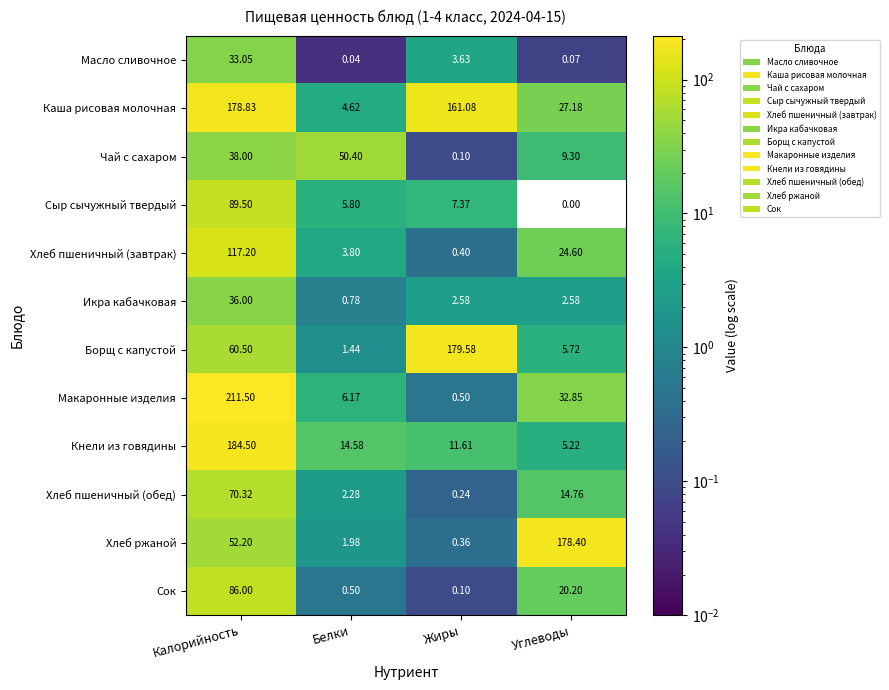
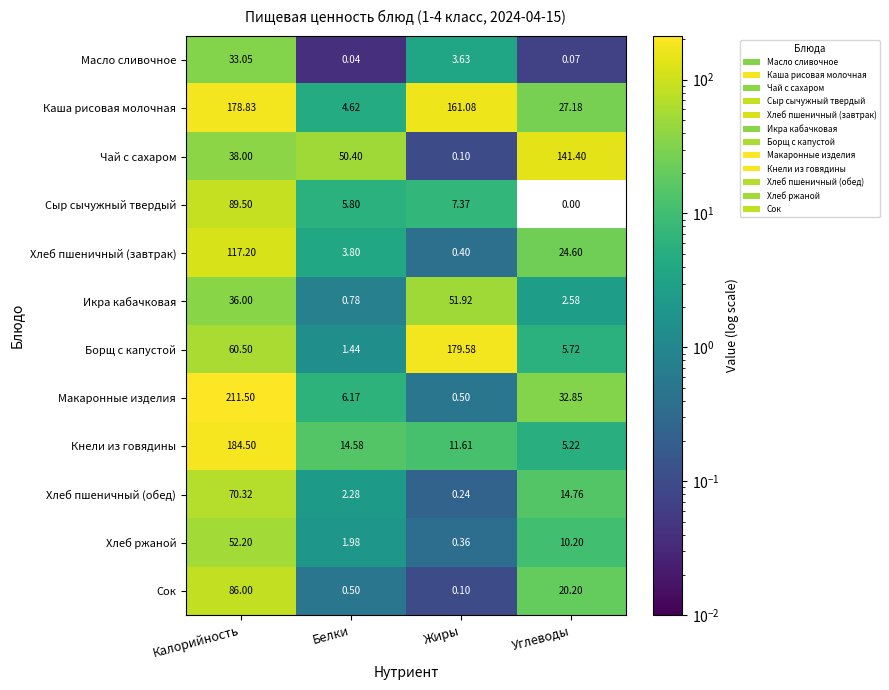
  {
    "Масло сливочное": {
      "Калорийность": 33.05,
      "Белки": 0.04,
      "Жиры": 3.63,
      "Углеводы": 0.07
    },
    "Каша рисовая молочная": {
      "Калорийность": 178.83,
      "Белки": 4.62,
      "Жиры": 161.08,
      "Углеводы": 27.18
    },
    "Чай с сахаром": {
      "Калорийность": 38.00,
      "Белки": 50.40,
      "Жиры": 0.10,
-     "Углеводы": 9.30
+     "Углеводы": 141.40
    },
    "Сыр сычужный твердый": {
      "Калорийность": 89.50,
      "Белки": 5.80,
      "Жиры": 7.37,
      "Углеводы": 0.00
    },
    "Хлеб пшеничный (завтрак)": {
      "Калорийность": 117.20,
      "Белки": 3.80,
      "Жиры": 0.40,
      "Углеводы": 24.60
    },
    "Икра кабачковая": {
      "Калорийность": 36.00,
      "Белки": 0.78,
-     "Жиры": 2.58,
+     "Жиры": 51.92,
      "Углеводы": 2.58
    },
    "Борщ с капустой": {
      "Калорийность": 60.50,
      "Белки": 1.44,
      "Жиры": 179.58,
      "Углеводы": 5.72
    },
    "Макаронные изделия": {
      "Калорийность": 211.50,
      "Белки": 6.17,
      "Жиры": 0.50,
      "Углеводы": 32.85
    },
    "Кнели из говядины": {
      "Калорийность": 184.50,
      "Белки": 14.58,
      "Жиры": 11.61,
      "Углеводы": 5.22
    },
    "Хлеб пшеничный (обед)": {
      "Калорийность": 70.32,
      "Белки": 2.28,
      "Жиры": 0.24,
      "Углеводы": 14.76
    },
    "Хлеб ржаной": {
      "Калорийность": 52.20,
      "Белки": 1.98,
      "Жиры": 0.36,
-     "Углеводы": 178.40
+     "Углеводы": 10.20
    },
    "Сок": {
      "Калорийность": 86.00,
      "Белки": 0.50,
      "Жиры": 0.10,
      "Углеводы": 20.20
    }
  }
